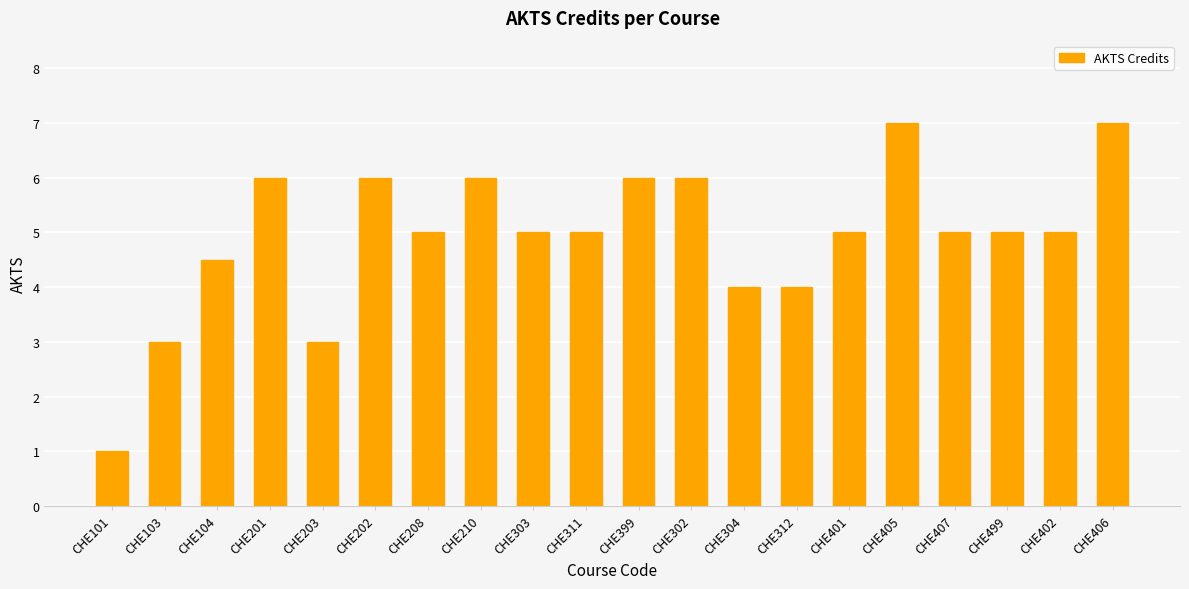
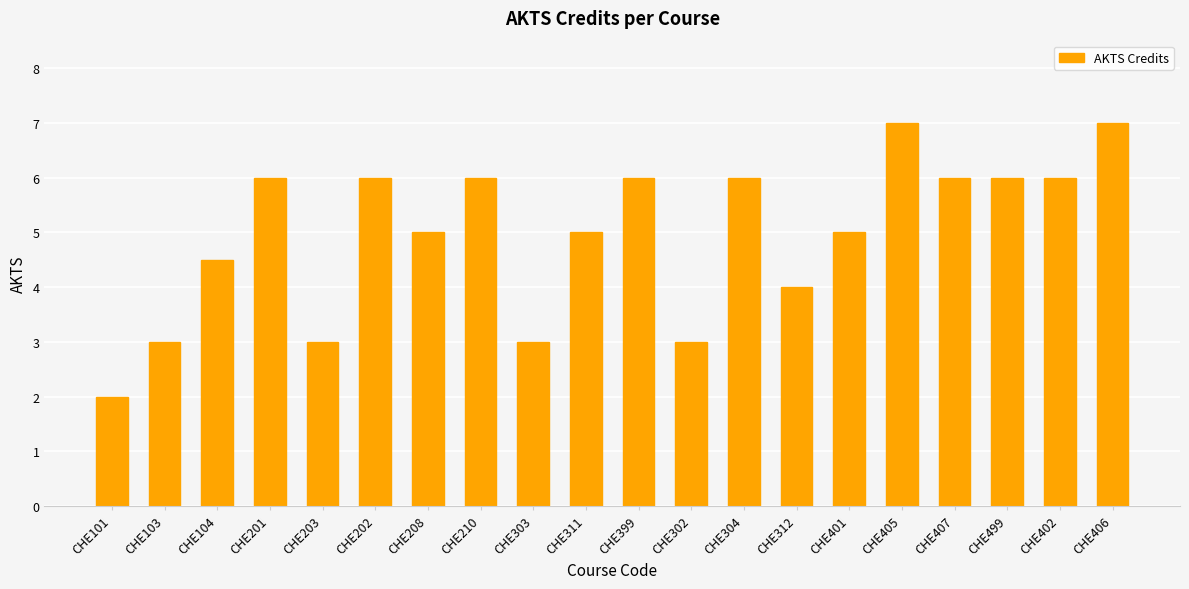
  {
-   "CHE101": 1,
+   "CHE101": 2,
    "CHE103": 3,
    "CHE104": 4.5,
    "CHE201": 6,
    "CHE203": 3,
    "CHE202": 6,
    "CHE208": 5,
    "CHE210": 6,
-   "CHE303": 5,
+   "CHE303": 3,
    "CHE311": 5,
    "CHE399": 6,
-   "CHE302": 6,
-   "CHE304": 4,
+   "CHE302": 3,
+   "CHE304": 6,
    "CHE312": 4,
    "CHE401": 5,
    "CHE405": 7,
-   "CHE407": 5,
-   "CHE499": 5,
-   "CHE402": 5,
+   "CHE407": 6,
+   "CHE499": 6,
+   "CHE402": 6,
    "CHE406": 7
  }
